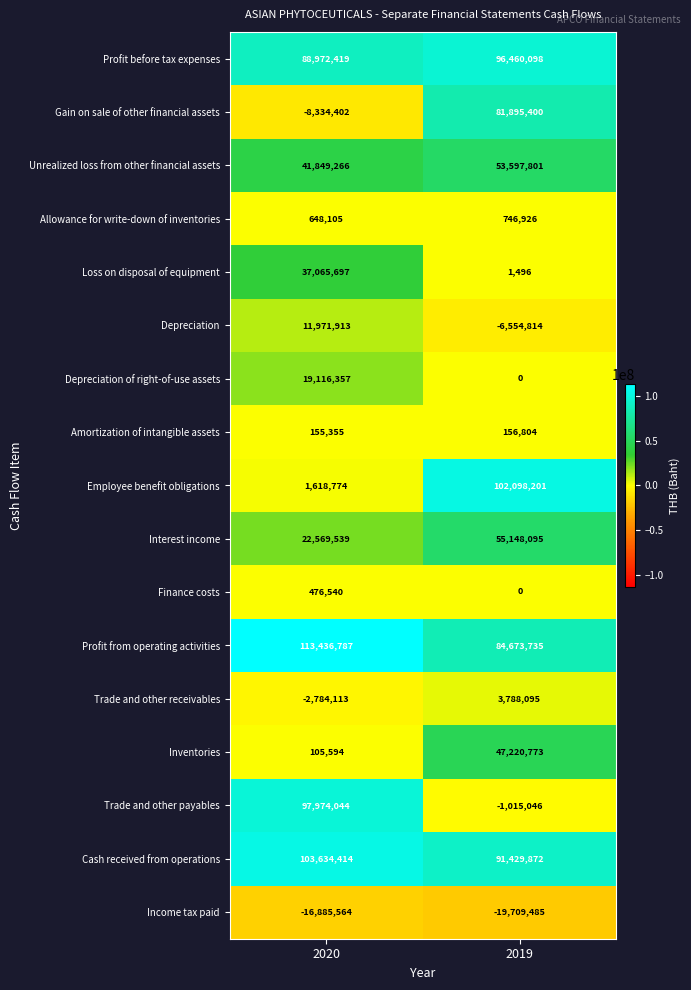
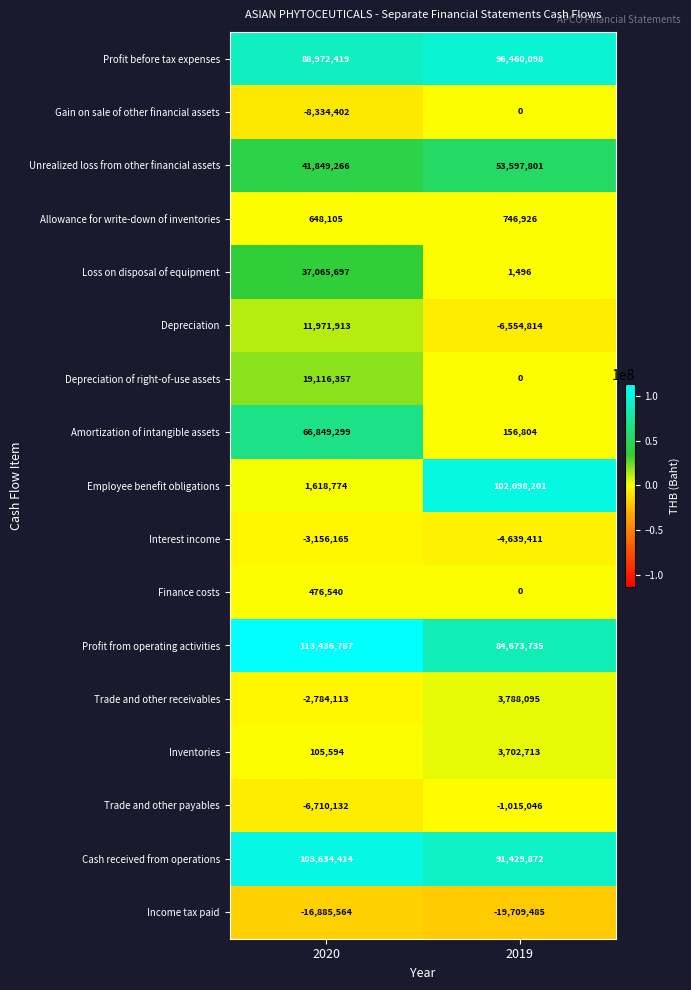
  {
    "Profit before tax expenses": {
      "2020": "88,972,419",
      "2019": "96,460,098"
    },
    "Gain on sale of other financial assets": {
      "2020": "-8,334,402",
-     "2019": "81,895,400"
+     "2019": "0"
    },
    "Unrealized loss from other financial assets": {
      "2020": "41,849,266",
      "2019": "53,597,801"
    },
    "Allowance for write-down of inventories": {
      "2020": "648,105",
      "2019": "746,926"
    },
    "Loss on disposal of equipment": {
      "2020": "37,065,697",
      "2019": "1,496"
    },
    "Depreciation": {
      "2020": "11,971,913",
      "2019": "-6,554,814"
    },
    "Depreciation of right-of-use assets": {
      "2020": "19,116,357",
      "2019": "0"
    },
    "Amortization of intangible assets": {
-     "2020": "155,355",
+     "2020": "66,849,299",
      "2019": "156,804"
    },
    "Employee benefit obligations": {
      "2020": "1,618,774",
      "2019": "102,098,201"
    },
    "Interest income": {
-     "2020": "22,569,539",
-     "2019": "55,148,095"
+     "2020": "-3,156,165",
+     "2019": "-4,639,411"
    },
    "Finance costs": {
      "2020": "476,540",
      "2019": "0"
    },
    "Profit from operating activities": {
      "2020": "113,436,787",
      "2019": "84,673,735"
    },
    "Trade and other receivables": {
      "2020": "-2,784,113",
      "2019": "3,788,095"
    },
    "Inventories": {
      "2020": "105,594",
-     "2019": "47,220,773"
+     "2019": "3,702,713"
    },
    "Trade and other payables": {
-     "2020": "97,974,044",
+     "2020": "-6,710,132",
      "2019": "-1,015,046"
    },
    "Cash received from operations": {
      "2020": "103,634,414",
      "2019": "91,429,872"
    },
    "Income tax paid": {
      "2020": "-16,885,564",
      "2019": "-19,709,485"
    }
  }
